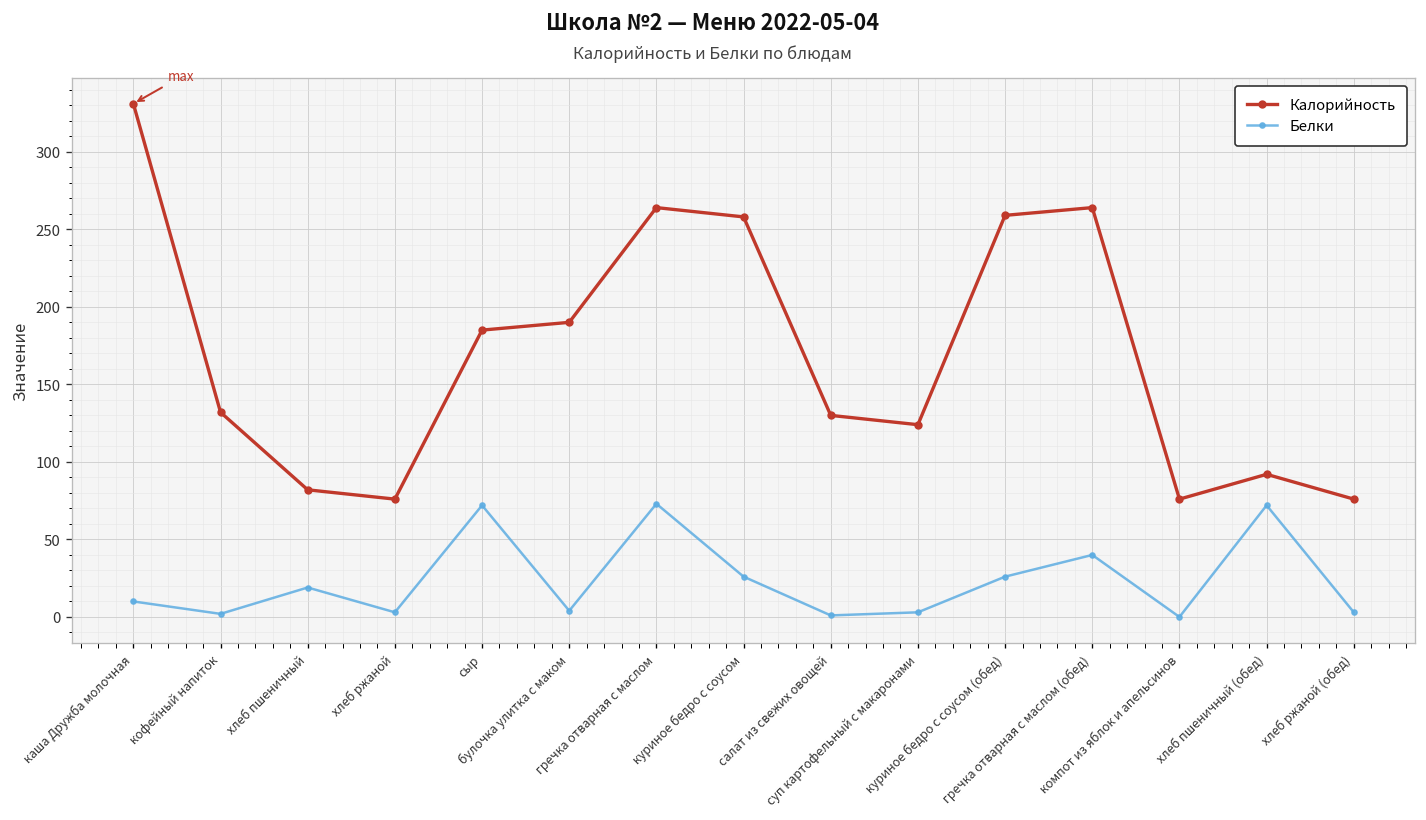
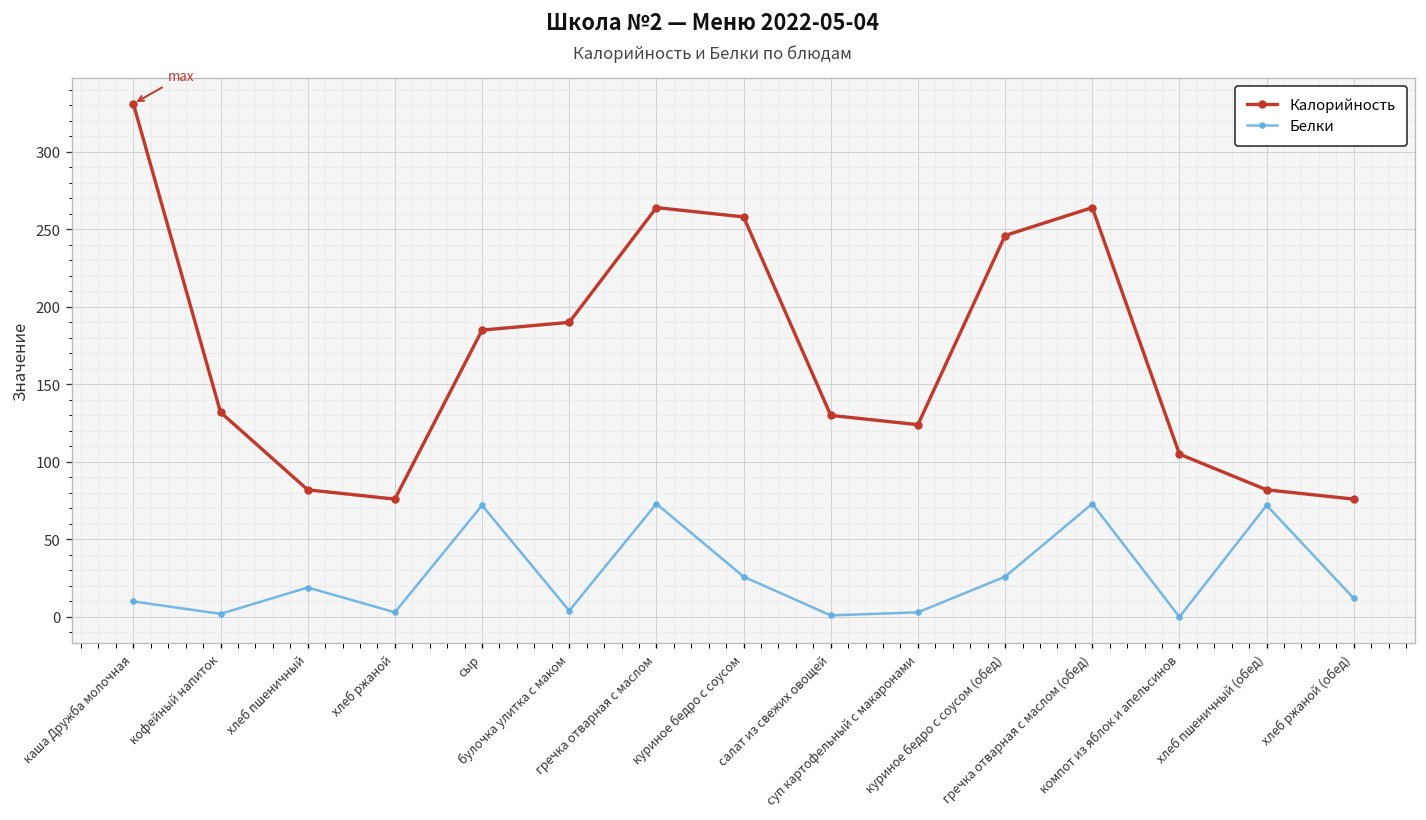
  {
    "Калорийность": {
      "каша Дружба молочная": 331,
      "кофейный напиток": 132,
      "хлеб пшеничный": 82,
      "хлеб ржаной": 76,
      "сыр": 185,
      "булочка улитка с маком": 190,
      "гречка отварная с маслом": 264,
      "куриное бедро с соусом": 258,
      "салат из свежих овощей": 130,
      "суп картофельный с макаронами": 124,
-     "куриное бедро с соусом (обед)": 259,
+     "куриное бедро с соусом (обед)": 246,
      "гречка отварная с маслом (обед)": 264,
-     "компот из яблок и апельсинов": 76,
-     "хлеб пшеничный (обед)": 92,
+     "компот из яблок и апельсинов": 105,
+     "хлеб пшеничный (обед)": 82,
      "хлеб ржаной (обед)": 76
    },
    "Белки": {
      "каша Дружба молочная": 10,
      "кофейный напиток": 2,
      "хлеб пшеничный": 19,
      "хлеб ржаной": 3,
      "сыр": 72,
      "булочка улитка с маком": 4,
      "гречка отварная с маслом": 73,
      "куриное бедро с соусом": 26,
      "салат из свежих овощей": 1,
      "суп картофельный с макаронами": 3,
      "куриное бедро с соусом (обед)": 26,
-     "гречка отварная с маслом (обед)": 40,
+     "гречка отварная с маслом (обед)": 73,
      "компот из яблок и апельсинов": 0,
      "хлеб пшеничный (обед)": 72,
-     "хлеб ржаной (обед)": 3
+     "хлеб ржаной (обед)": 12
    }
  }
